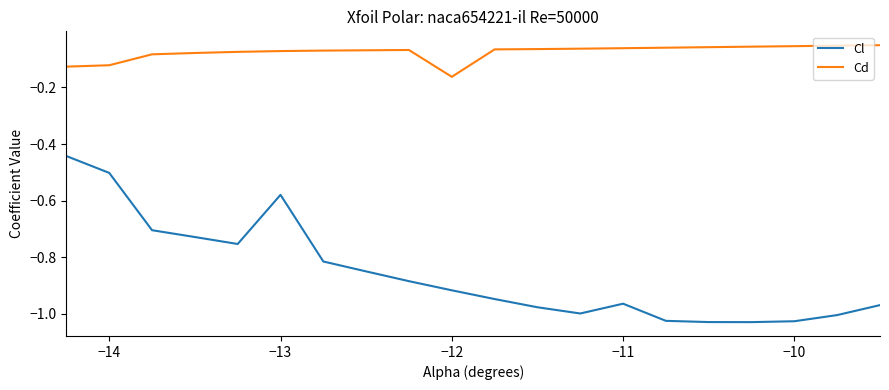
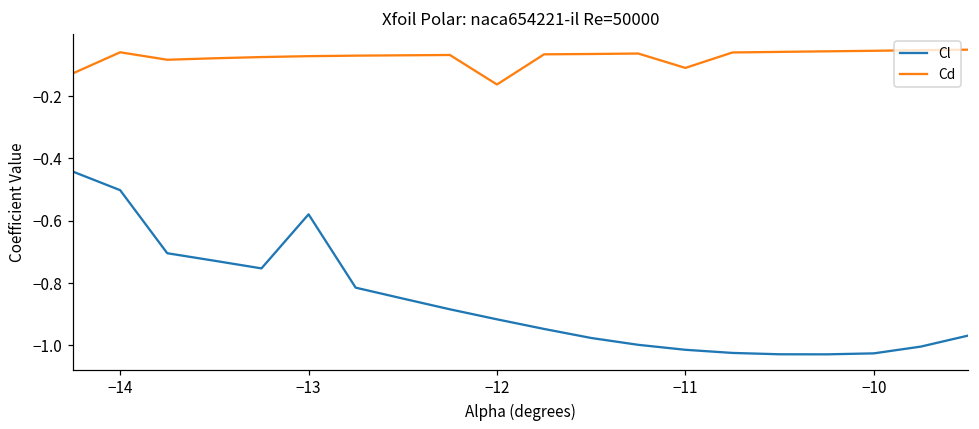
  {
    "Cl": {
      "−14": -0.50,
      "−13": -0.58,
      "−12": -0.92,
-     "−11": -0.96,
+     "−11": -1.01,
      "−10": -1.03
    },
    "Cd": {
-     "−14": -0.12,
+     "−14": -0.06,
      "−13": -0.07,
      "−12": -0.16,
-     "−11": -0.06,
+     "−11": -0.11,
      "−10": -0.05
    }
  }
